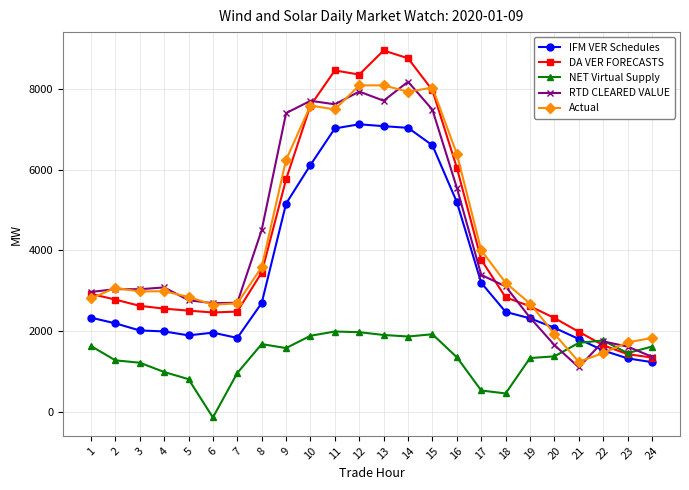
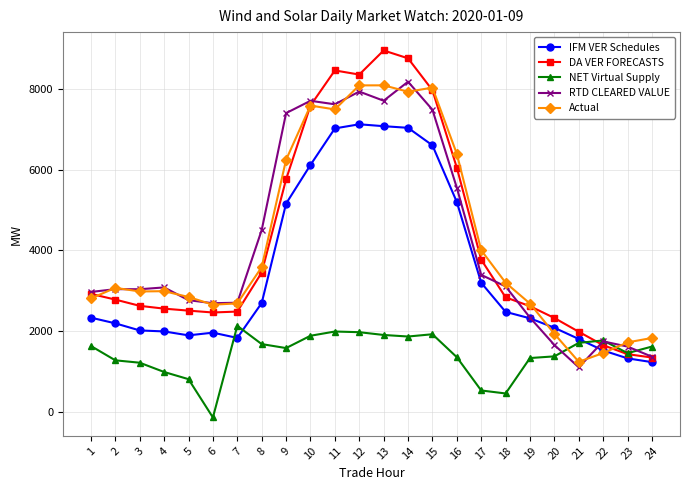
  {
    "IFM VER Schedules": {
      "1": 2300,
      "2": 2200,
      "3": 2000,
      "4": 2000,
      "5": 1900,
      "6": 2000,
      "7": 1800,
      "8": 2700,
      "9": 5200,
      "10": 6100,
      "11": 7000,
      "12": 7100,
      "13": 7100,
      "14": 7000,
      "15": 6600,
      "16": 5200,
      "17": 3200,
      "18": 2500,
      "20": 2100,
      "21": 1800,
      "23": 1300,
      "24": 1200
    },
    "DA VER FORECASTS": {
      "2": 2800,
      "3": 2600,
      "4": 2600,
      "5": 2500,
      "6": 2500,
      "7": 2500,
      "8": 3500,
      "9": 5800,
      "11": 8500,
      "12": 8400,
      "13": 9000,
      "14": 8800,
      "15": 8000,
      "16": 6100,
      "17": 3800,
      "18": 2800,
      "19": 2600,
      "20": 2300,
      "21": 2000,
      "22": 1700
    },
    "NET Virtual Supply": {
      "1": 1600,
      "2": 1300,
      "3": 1200,
      "4": 1000,
      "5": 800,
      "6": -100,
-     "7": 1000,
+     "7": 2100,
      "8": 1700,
      "9": 1600,
      "10": 1900,
      "11": 2000,
      "12": 2000,
      "13": 1900,
      "14": 1900,
      "15": 1900,
      "16": 1400,
      "17": 500,
      "18": 500,
      "19": 1300,
      "20": 1400,
      "21": 1700,
      "24": 1600
    },
    "RTD CLEARED VALUE": {
      "4": 3100,
      "5": 2800,
      "8": 4500,
      "9": 7400,
      "10": 7700,
      "11": 7600,
      "12": 7900,
      "13": 7700,
      "14": 8200,
      "15": 7500,
      "16": 5600,
      "17": 3400,
      "18": 3100,
      "20": 1700,
      "21": 1100,
      "23": 1600
    },
    "Actual": {
      "1": 2800,
      "4": 3000,
      "5": 2800,
      "8": 3600,
      "9": 6200,
      "11": 7500,
      "12": 8100,
      "13": 8100,
      "14": 7900,
      "15": 8000,
      "16": 6400,
      "17": 4000,
      "18": 3200,
      "19": 2700,
      "20": 1900,
      "21": 1200,
      "23": 1700,
      "24": 1800
    }
  }
